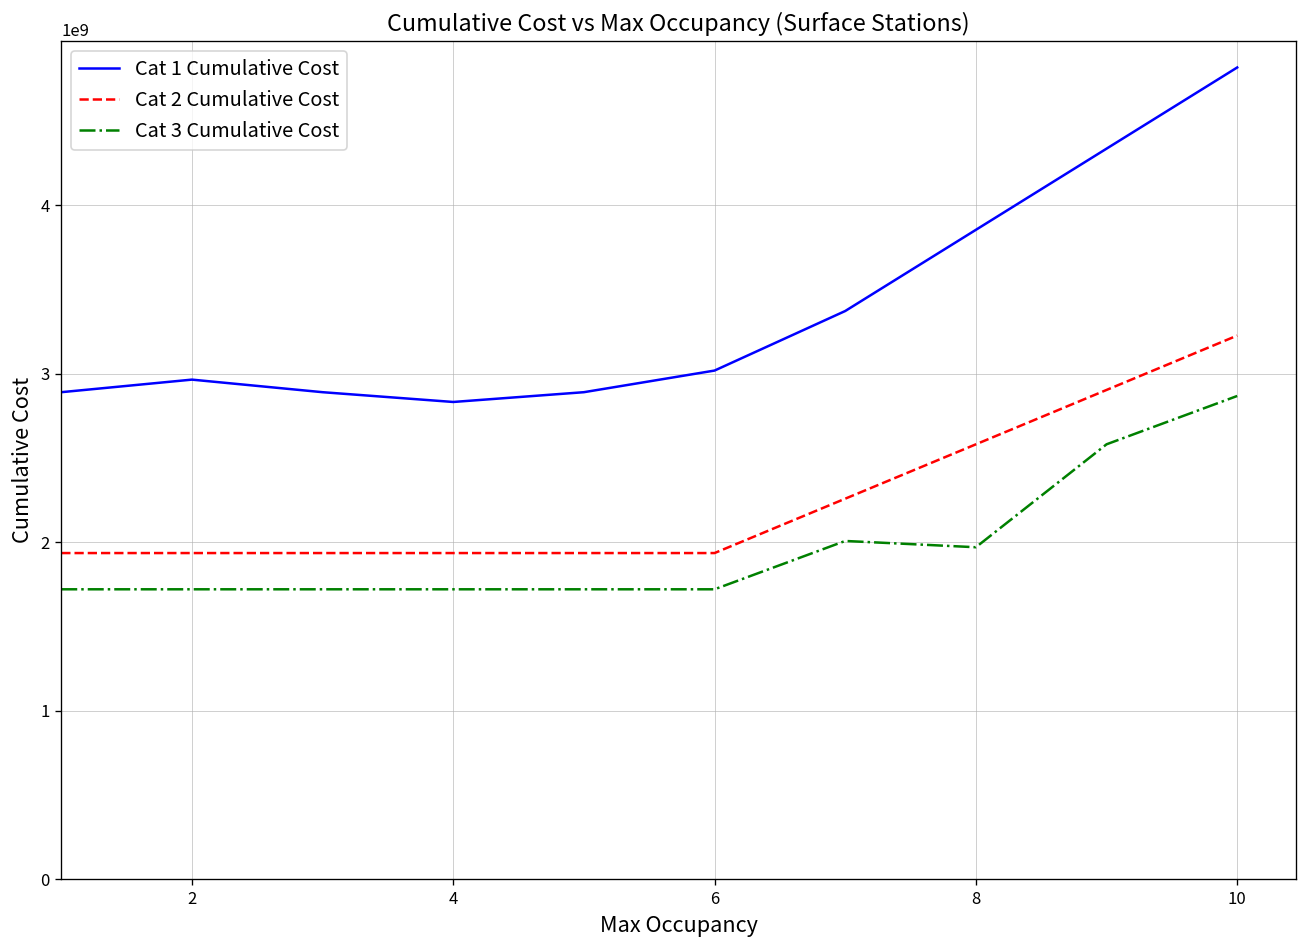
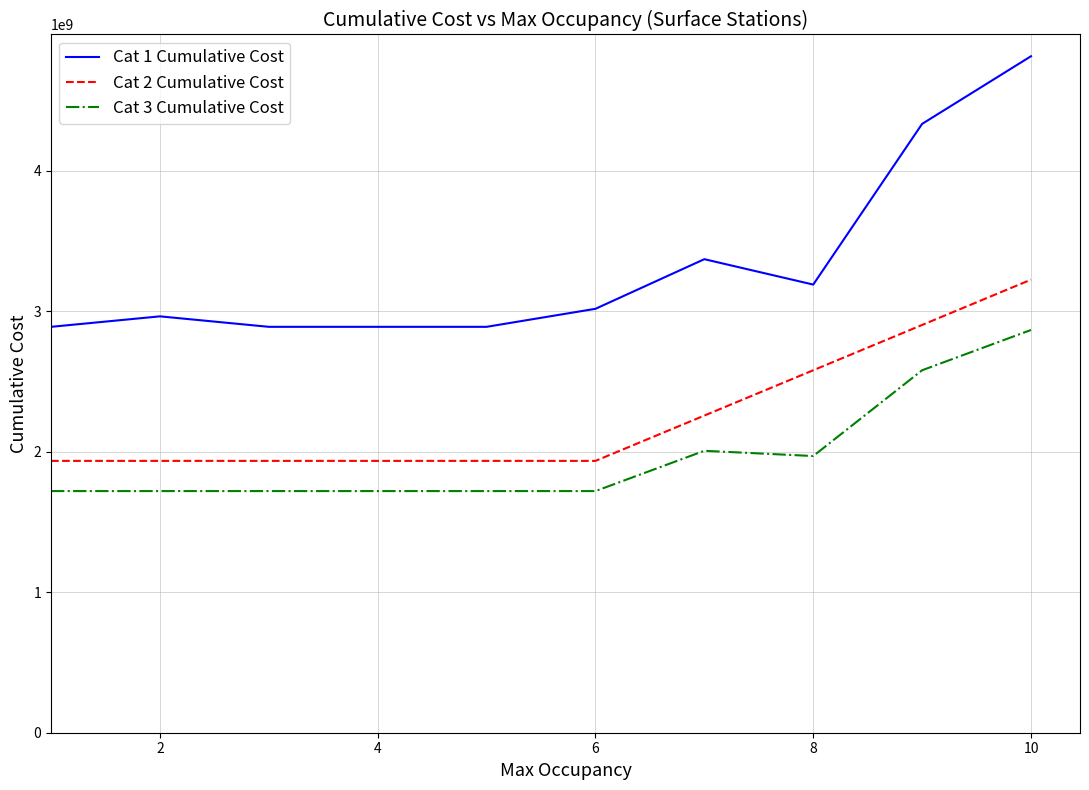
  {
    "Cat 1 Cumulative Cost": {
      "2": 2960000000,
-     "4": 2830000000,
+     "4": 2890000000,
      "6": 3020000000,
-     "8": 3850000000,
+     "8": 3190000000,
      "10": 4820000000
    },
    "Cat 2 Cumulative Cost": {
      "2": 1940000000,
      "4": 1940000000,
      "6": 1940000000,
      "8": 2580000000,
      "10": 3230000000
    },
    "Cat 3 Cumulative Cost": {
      "2": 1720000000,
      "4": 1720000000,
      "6": 1720000000,
      "8": 1970000000,
      "10": 2870000000
    }
  }
